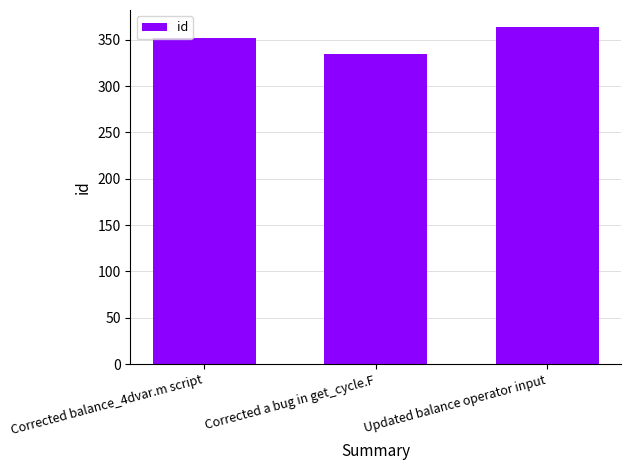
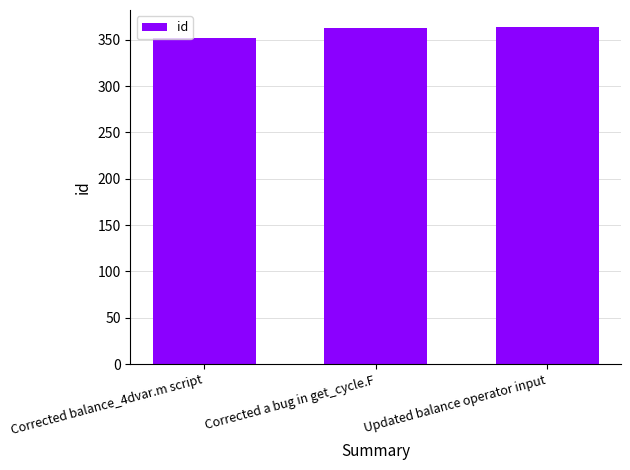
  {
    "Corrected balance_4dvar.m script": 350,
-   "Corrected a bug in get_cycle.F": 340,
+   "Corrected a bug in get_cycle.F": 360,
    "Updated balance operator input": 360
  }
